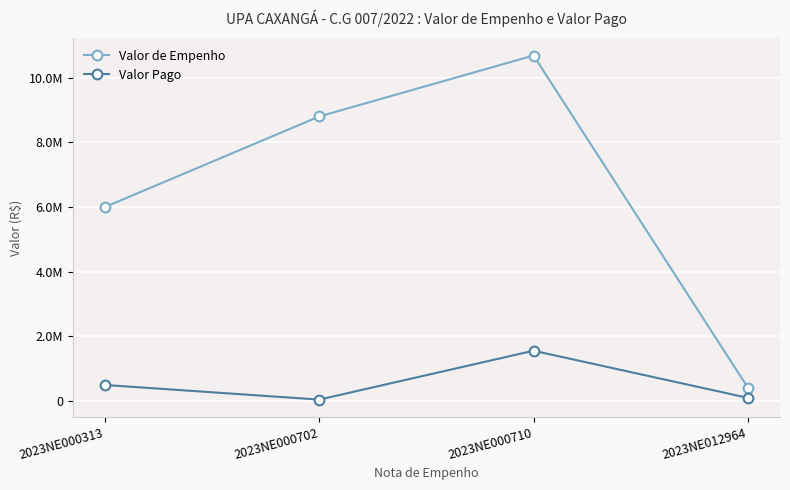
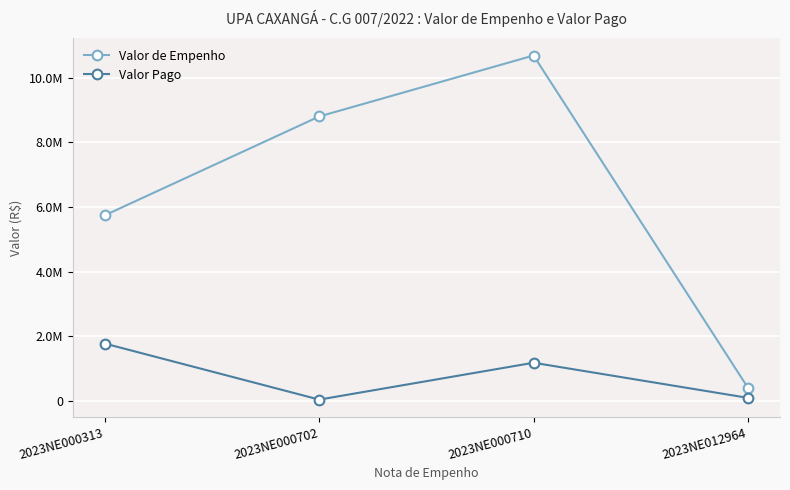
  {
    "Valor de Empenho": {
-     "2023NE000313": 6000000,
+     "2023NE000313": 5700000,
      "2023NE000702": 8800000,
      "2023NE000710": 10700000,
      "2023NE012964": 400000
    },
    "Valor Pago": {
-     "2023NE000313": 500000,
+     "2023NE000313": 1800000,
      "2023NE000702": 0,
-     "2023NE000710": 1600000,
+     "2023NE000710": 1200000,
      "2023NE012964": 100000
    }
  }
